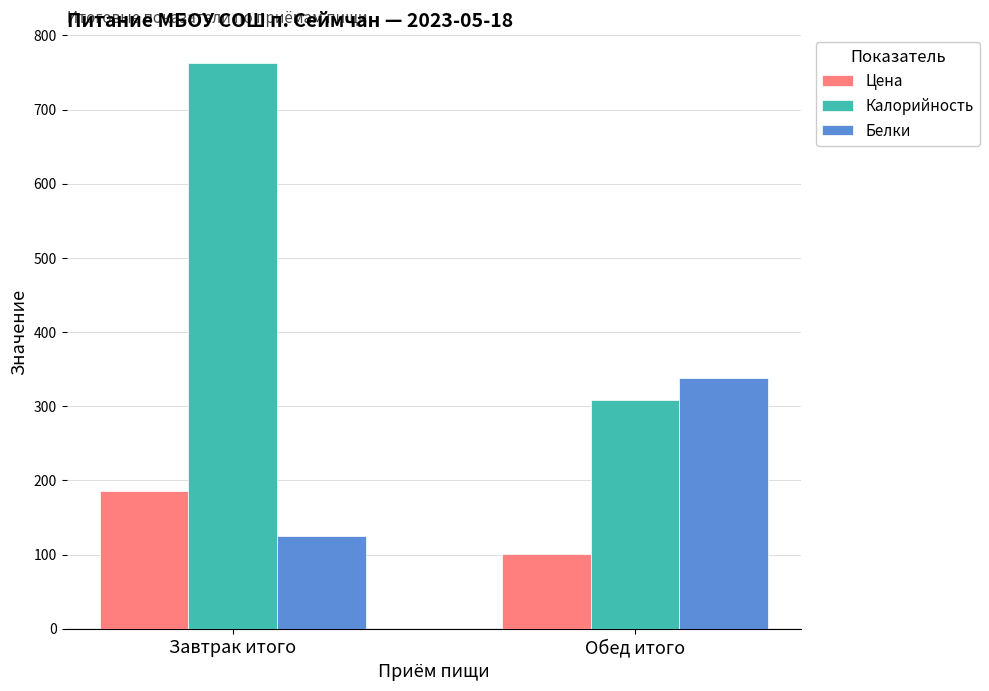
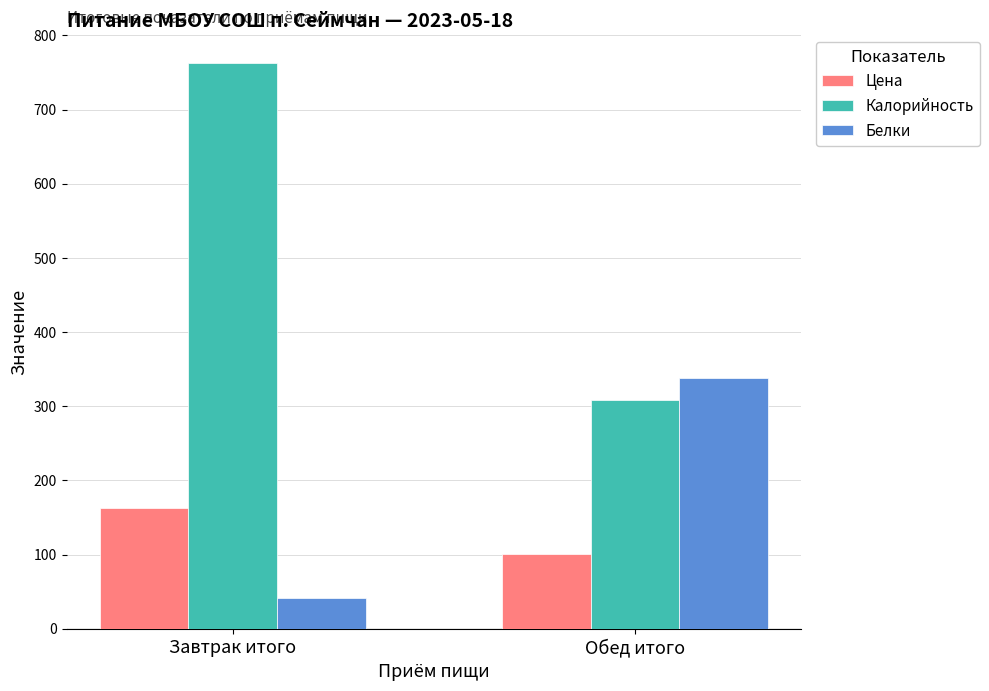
  {
    "Цена": {
-     "Завтрак итого": 190,
+     "Завтрак итого": 160,
      "Обед итого": 100
    },
    "Калорийность": {
      "Завтрак итого": 760,
      "Обед итого": 310
    },
    "Белки": {
-     "Завтрак итого": 120,
+     "Завтрак итого": 40,
      "Обед итого": 340
    }
  }
